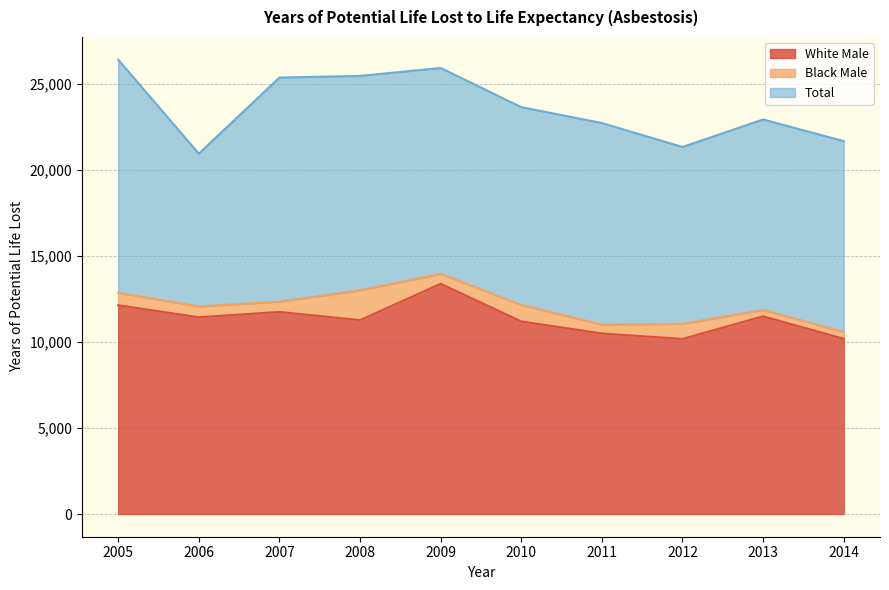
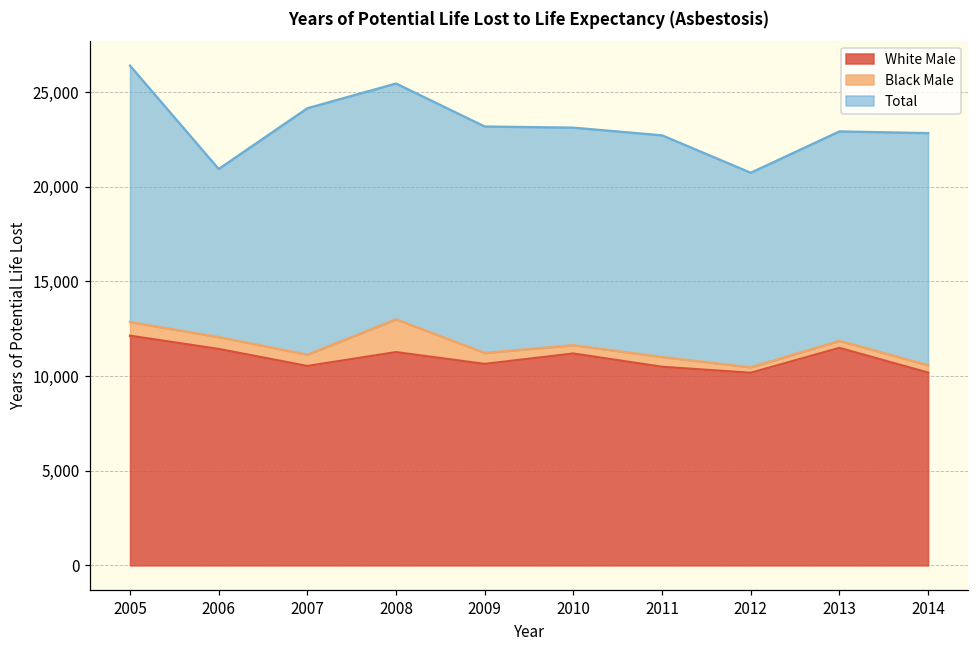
  {
    "White Male": {
      "2005": "12,100",
      "2006": "11,400",
-     "2007": "11,700",
+     "2007": "10,500",
      "2008": "11,300",
-     "2009": "13,400",
+     "2009": "10,600",
      "2010": "11,200",
      "2011": "10,500",
      "2012": "10,200",
      "2013": "11,500",
      "2014": "10,200"
    },
    "Black Male": {
      "2005": "700",
      "2006": "600",
      "2007": "600",
      "2008": "1,700",
      "2009": "600",
-     "2010": "1,000",
+     "2010": "400",
      "2011": "500",
-     "2012": "900",
+     "2012": "300",
      "2013": "400",
      "2014": "400"
    },
    "Total": {
      "2005": "13,500",
      "2006": "8,900",
      "2007": "13,000",
      "2008": "12,500",
      "2009": "12,000",
      "2010": "11,500",
      "2011": "11,700",
      "2012": "10,300",
      "2013": "11,100",
-     "2014": "11,100"
+     "2014": "12,300"
    }
  }
